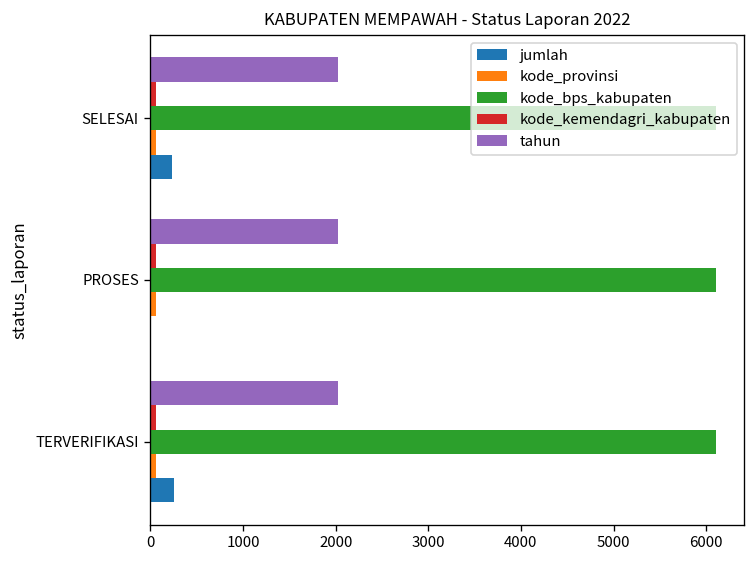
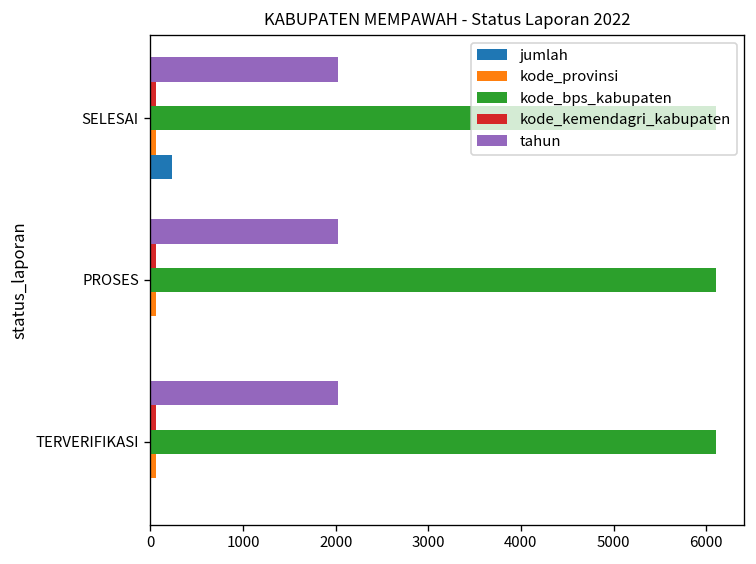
  {
    "jumlah": {
      "SELESAI": 200,
      "PROSES": 0,
-     "TERVERIFIKASI": 300
+     "TERVERIFIKASI": 0
    },
    "kode_provinsi": {
      "SELESAI": 100,
      "PROSES": 100,
      "TERVERIFIKASI": 100
    },
    "kode_bps_kabupaten": {
      "PROSES": 6100,
      "TERVERIFIKASI": 6100
    },
    "kode_kemendagri_kabupaten": {
      "SELESAI": 100,
      "PROSES": 100,
      "TERVERIFIKASI": 100
    },
    "tahun": {
      "SELESAI": 2000,
      "PROSES": 2000,
      "TERVERIFIKASI": 2000
    }
  }
